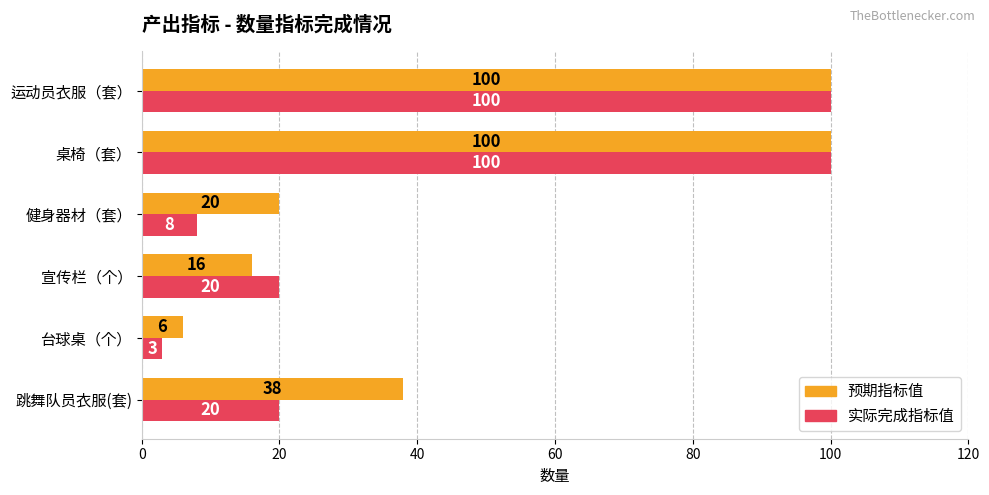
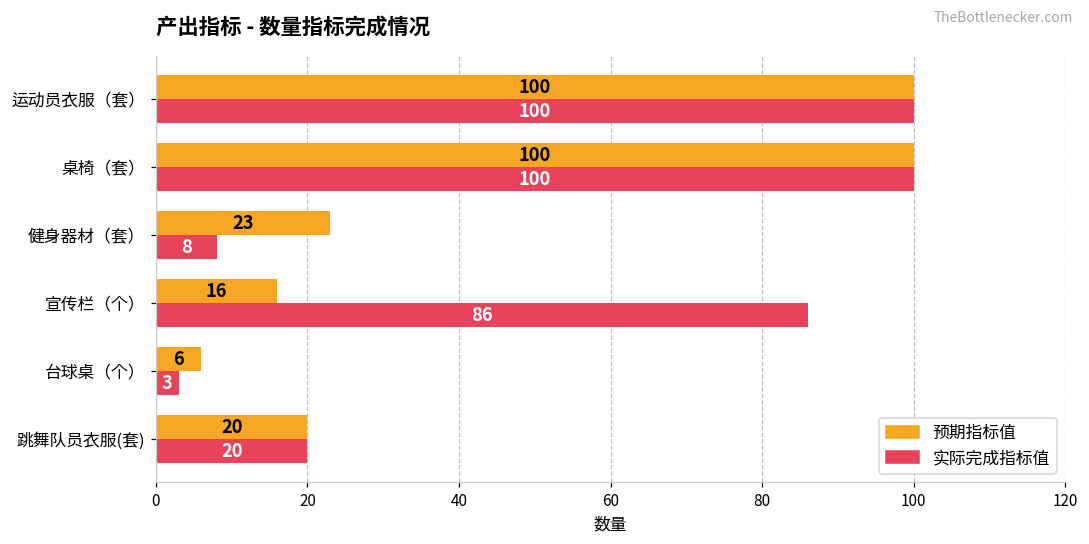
  {
    "预期指标值": {
      "运动员衣服（套）": 100,
      "桌椅（套）": 100,
-     "健身器材（套）": 20,
+     "健身器材（套）": 23,
      "宣传栏（个）": 16,
      "台球桌（个）": 6,
-     "跳舞队员衣服(套)": 38
+     "跳舞队员衣服(套)": 20
    },
    "实际完成指标值": {
      "运动员衣服（套）": 100,
      "桌椅（套）": 100,
      "健身器材（套）": 8,
-     "宣传栏（个）": 20,
+     "宣传栏（个）": 86,
      "台球桌（个）": 3,
      "跳舞队员衣服(套)": 20
    }
  }
